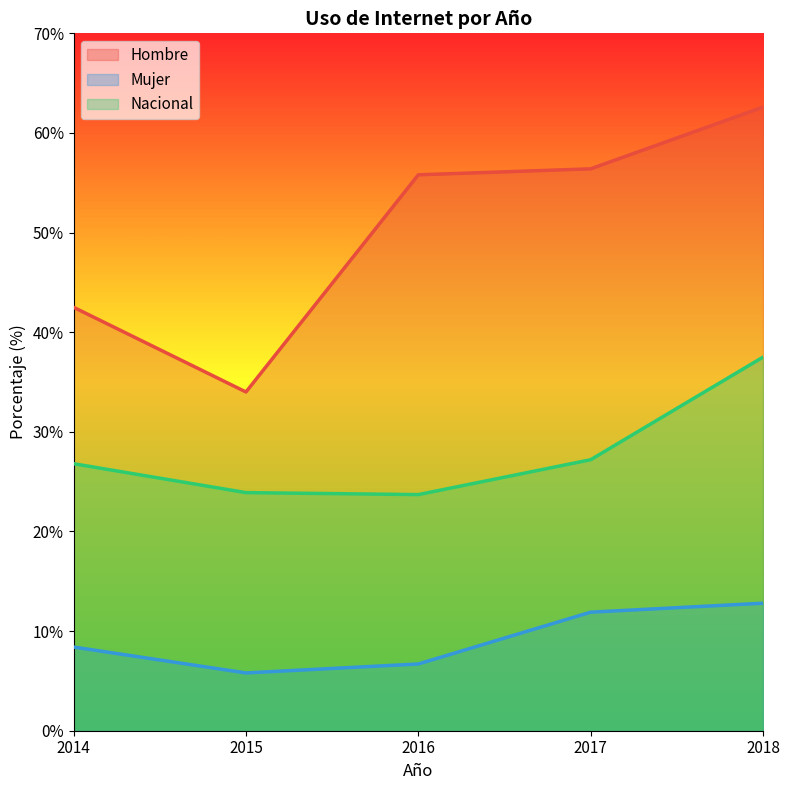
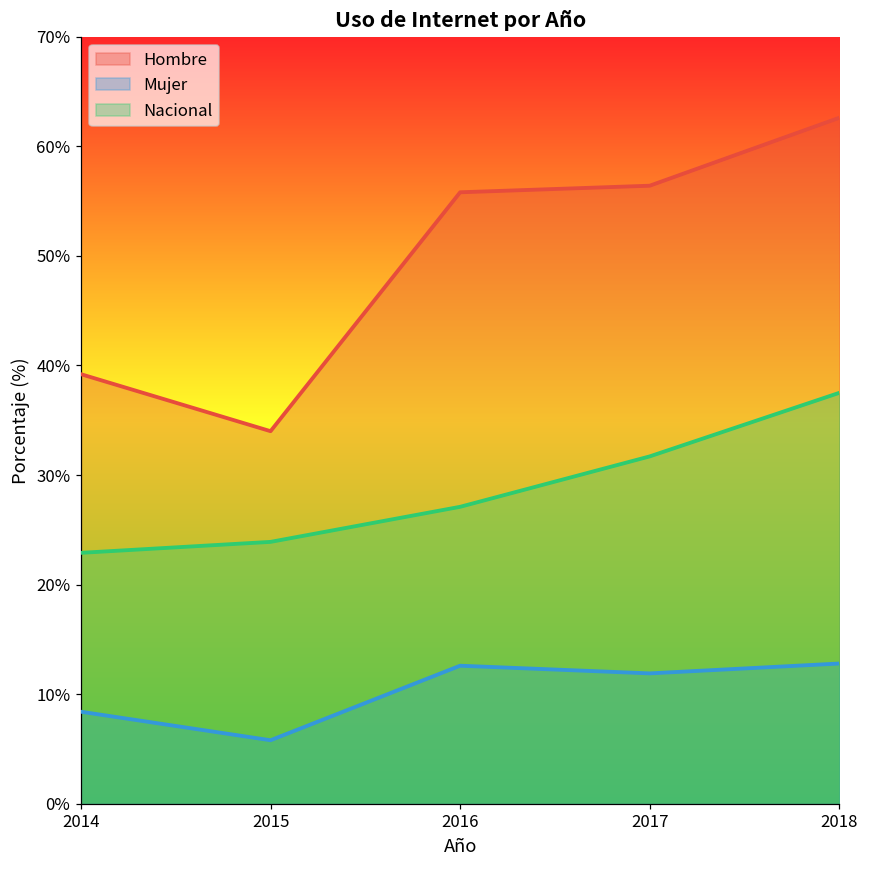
  {
    "Hombre": {
-     "2014": "43%",
+     "2014": "39%",
      "2015": "34%",
      "2016": "56%",
      "2017": "56%",
      "2018": "63%"
    },
    "Mujer": {
      "2014": "8%",
      "2015": "6%",
-     "2016": "7%",
+     "2016": "13%",
      "2017": "12%",
      "2018": "13%"
    },
    "Nacional": {
-     "2014": "27%",
+     "2014": "23%",
      "2015": "24%",
-     "2016": "24%",
-     "2017": "27%",
+     "2016": "27%",
+     "2017": "32%",
      "2018": "38%"
    }
  }
